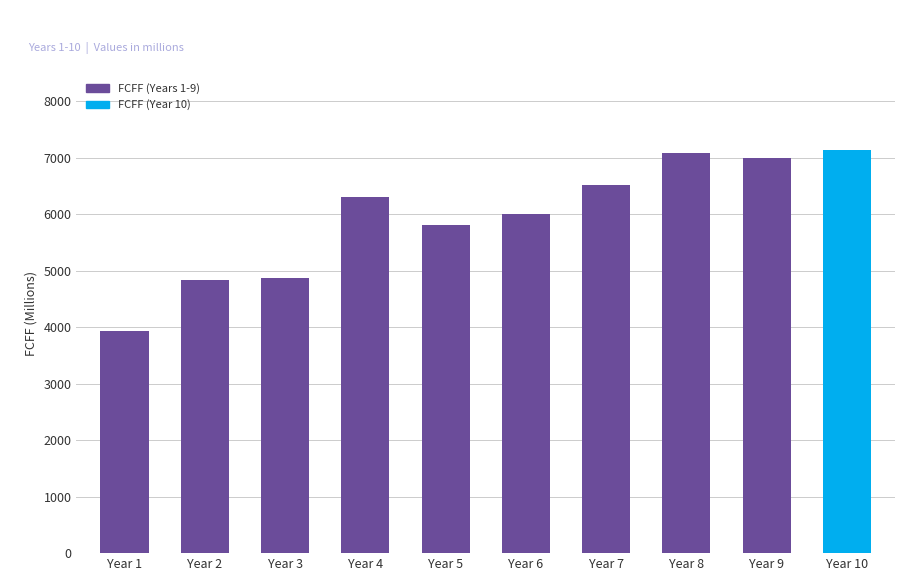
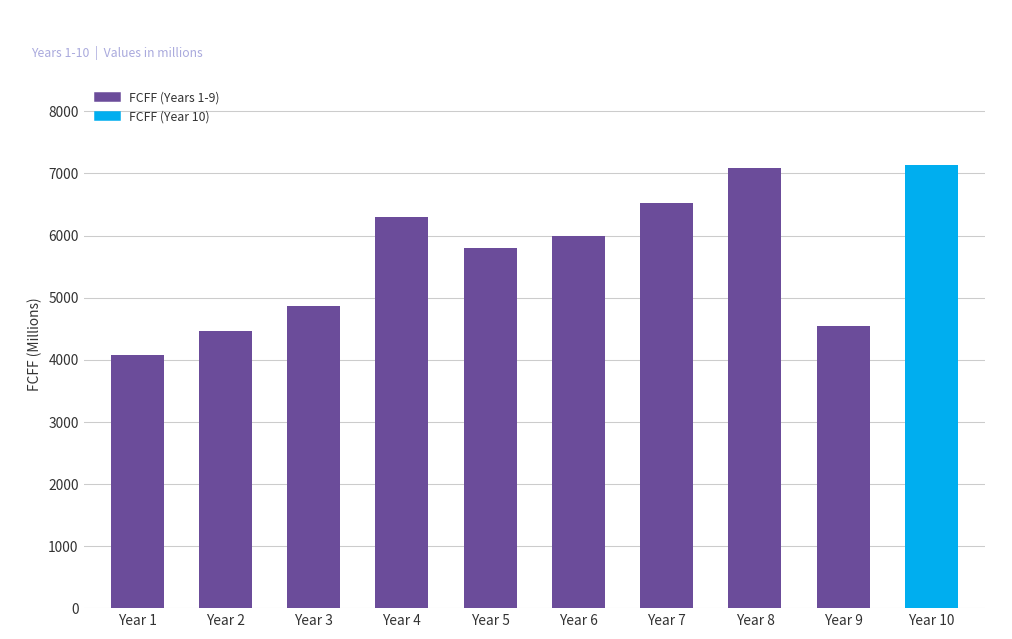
  {
-   "Year 1": 3900,
-   "Year 2": 4800,
+   "Year 1": 4100,
+   "Year 2": 4500,
    "Year 3": 4900,
    "Year 4": 6300,
    "Year 5": 5800,
    "Year 6": 6000,
    "Year 7": 6500,
    "Year 8": 7100,
-   "Year 9": 7000,
+   "Year 9": 4500,
    "Year 10": 7100
  }
